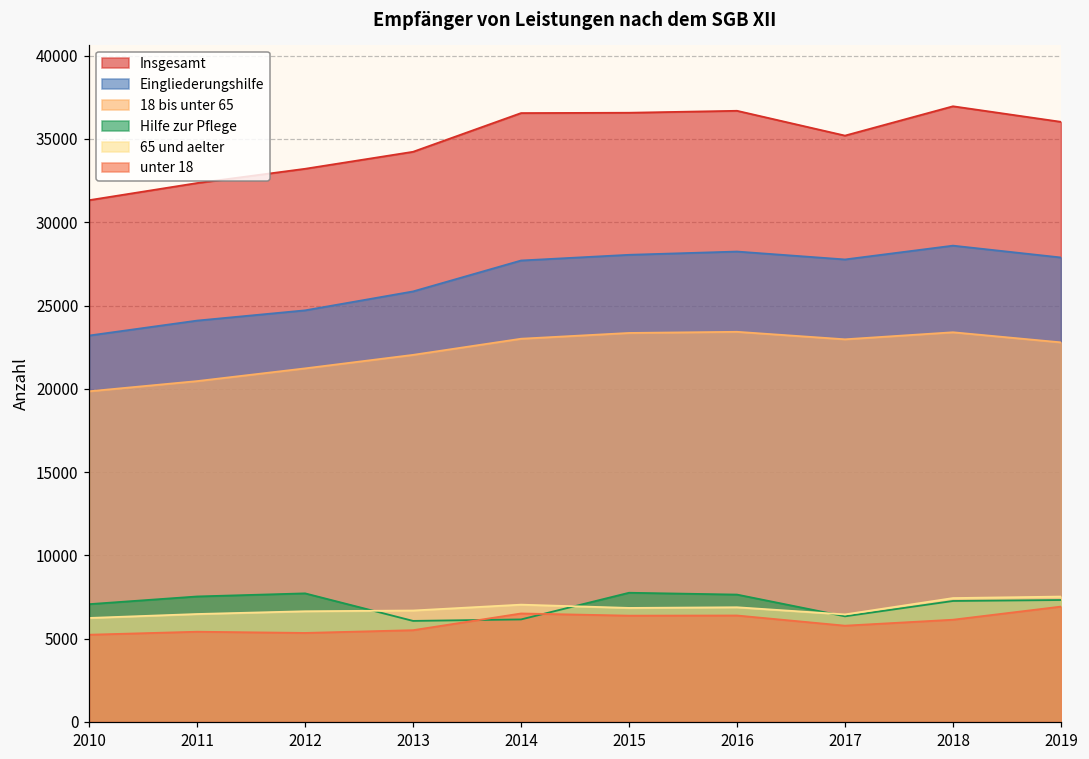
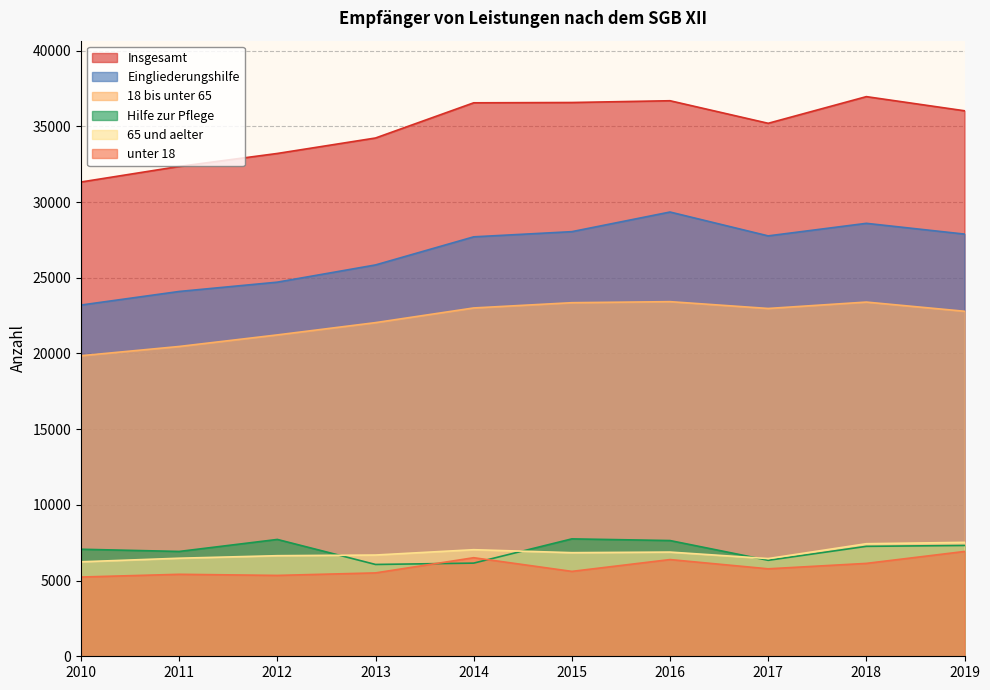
  {
    "Insgesamt": {
      "2010": 31300,
      "2011": 32400,
      "2012": 33200,
      "2013": 34200,
      "2014": 36600,
      "2015": 36600,
      "2016": 36700,
      "2017": 35200,
      "2018": 37000,
      "2019": 36000
    },
    "Eingliederungshilfe": {
      "2010": 23200,
      "2011": 24100,
      "2012": 24700,
      "2013": 25800,
      "2014": 27700,
      "2015": 28000,
-     "2016": 28200,
+     "2016": 29300,
      "2017": 27800,
      "2018": 28600,
      "2019": 27900
    },
    "Hilfe zur Pflege": {
      "2010": 7100,
-     "2011": 7500,
+     "2011": 6900,
      "2012": 7700,
      "2013": 6100,
      "2014": 6200,
      "2015": 7800,
      "2016": 7600,
      "2018": 7300,
      "2019": 7300
    },
    "unter 18": {
      "2010": 5200,
      "2011": 5400,
      "2012": 5300,
      "2013": 5500,
      "2014": 6500,
-     "2015": 6400,
+     "2015": 5600,
      "2016": 6400,
      "2017": 5800,
      "2018": 6100,
      "2019": 6900
    }
  }
